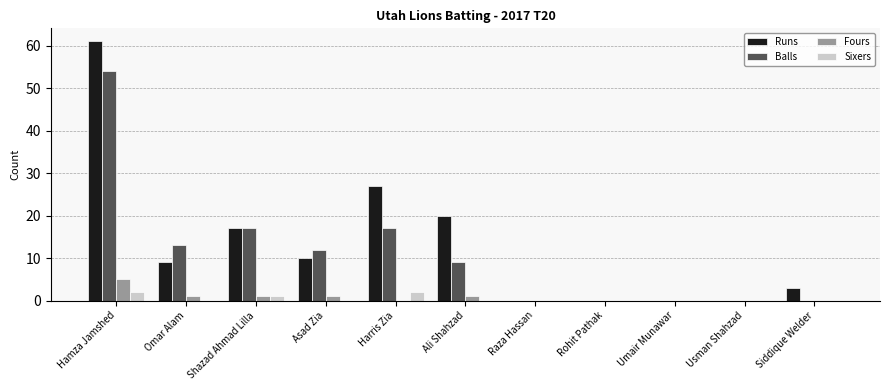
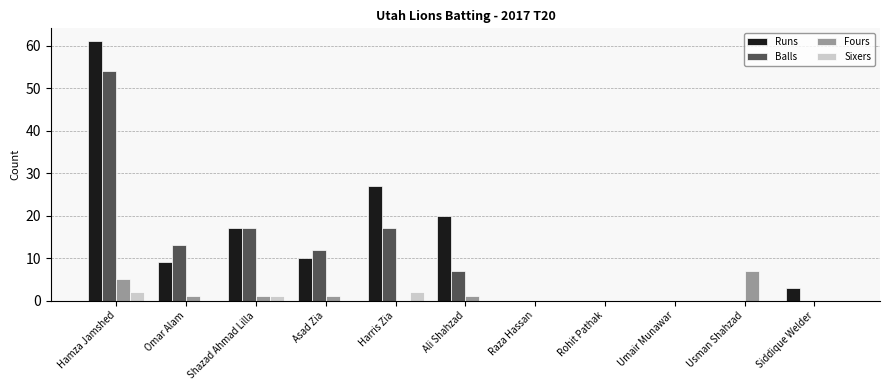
  {
    "Runs": {
      "Hamza Jamshed": 61,
      "Omar Alam": 9,
      "Shazad Ahmad Lilla": 17,
      "Asad Zia": 10,
      "Harris Zia": 27,
      "Ali Shahzad": 20,
      "Raza Hassan": 0,
      "Rohit Pathak": 0,
      "Umair Munawar": 0,
      "Usman Shahzad": 0,
      "Siddique Welder": 3
    },
    "Balls": {
      "Hamza Jamshed": 54,
      "Omar Alam": 13,
      "Shazad Ahmad Lilla": 17,
      "Asad Zia": 12,
      "Harris Zia": 17,
-     "Ali Shahzad": 9,
+     "Ali Shahzad": 7,
      "Raza Hassan": 0,
      "Rohit Pathak": 0,
      "Umair Munawar": 0,
      "Usman Shahzad": 0,
      "Siddique Welder": 0
    },
    "Fours": {
      "Hamza Jamshed": 5,
      "Omar Alam": 1,
      "Shazad Ahmad Lilla": 1,
      "Asad Zia": 1,
      "Harris Zia": 0,
      "Ali Shahzad": 1,
      "Raza Hassan": 0,
      "Rohit Pathak": 0,
      "Umair Munawar": 0,
-     "Usman Shahzad": 0,
+     "Usman Shahzad": 7,
      "Siddique Welder": 0
    },
    "Sixers": {
      "Hamza Jamshed": 2,
      "Omar Alam": 0,
      "Shazad Ahmad Lilla": 1,
      "Asad Zia": 0,
      "Harris Zia": 2,
      "Ali Shahzad": 0,
      "Raza Hassan": 0,
      "Rohit Pathak": 0,
      "Umair Munawar": 0,
      "Usman Shahzad": 0,
      "Siddique Welder": 0
    }
  }
